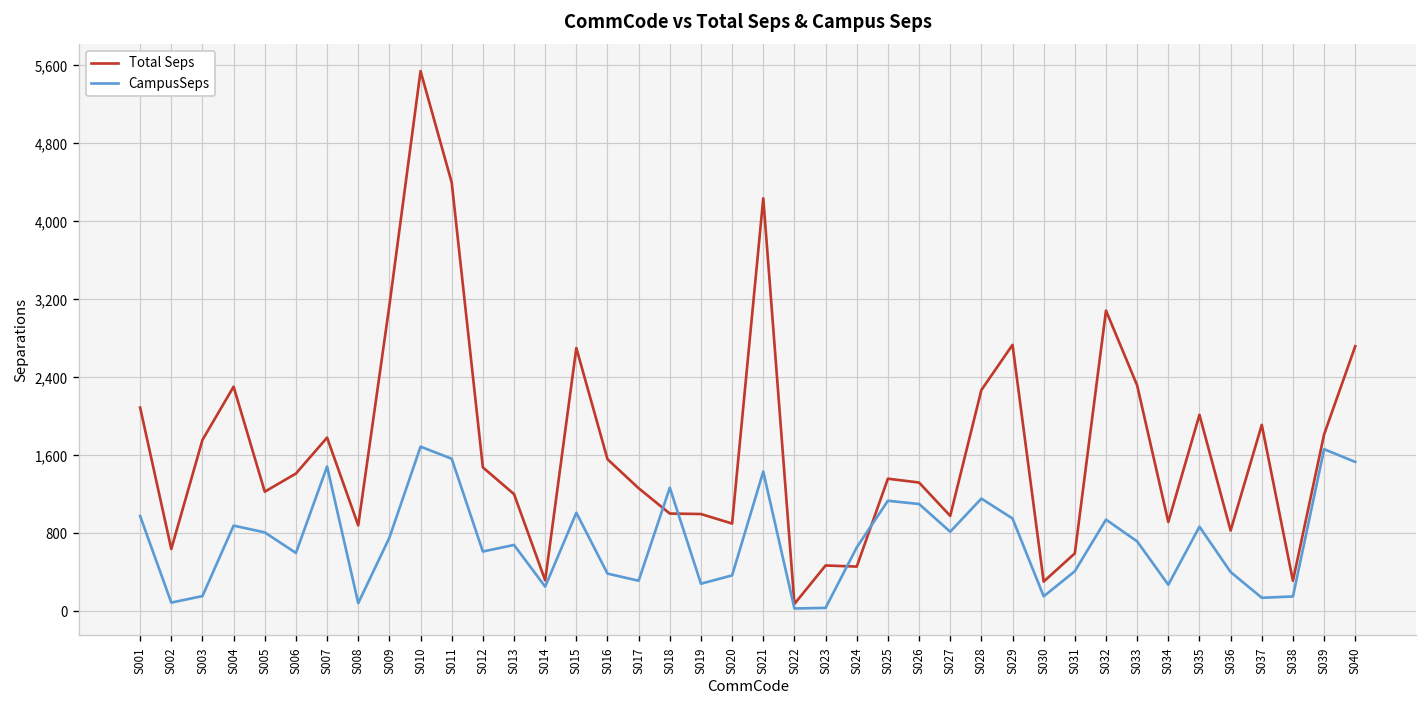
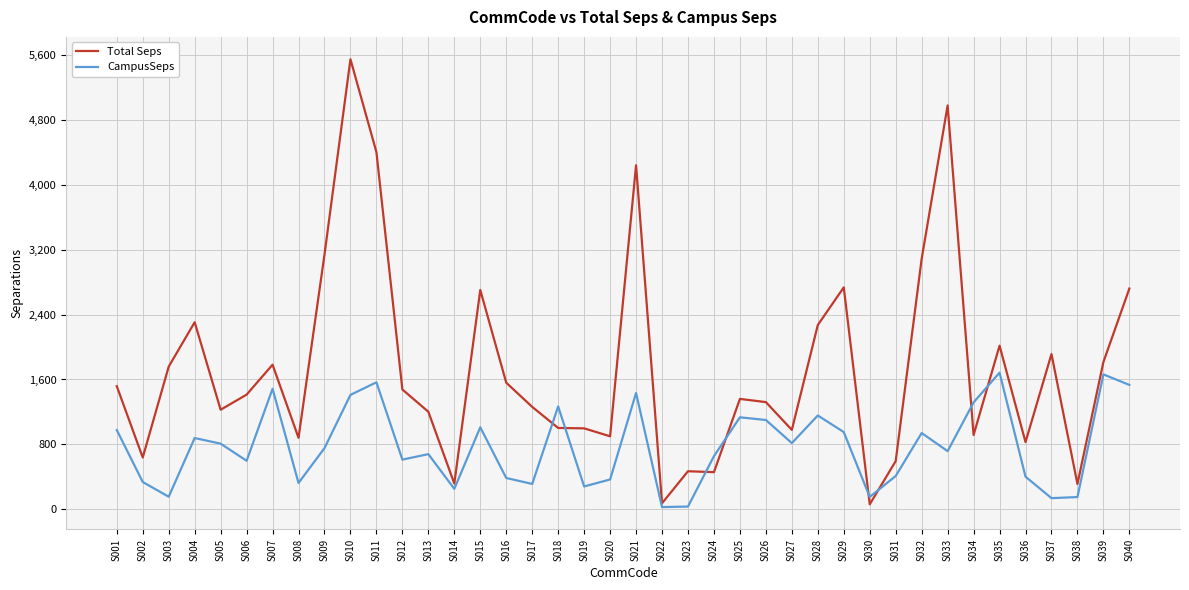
  {
    "Total Seps": {
-     "S001": "2,100",
+     "S001": "1,500",
      "S002": "600",
      "S003": "1,800",
      "S004": "2,300",
      "S005": "1,200",
      "S006": "1,400",
      "S007": "1,800",
      "S008": "900",
      "S009": "3,100",
      "S010": "5,500",
      "S011": "4,400",
      "S012": "1,500",
      "S013": "1,200",
      "S014": "300",
      "S015": "2,700",
      "S016": "1,600",
      "S017": "1,300",
      "S018": "1,000",
      "S019": "1,000",
      "S020": "900",
      "S021": "4,200",
      "S022": "100",
      "S023": "500",
      "S024": "500",
      "S025": "1,400",
      "S026": "1,300",
      "S027": "1,000",
      "S028": "2,300",
      "S029": "2,700",
-     "S030": "300",
+     "S030": "100",
      "S031": "600",
      "S032": "3,100",
-     "S033": "2,300",
+     "S033": "5,000",
      "S034": "900",
      "S035": "2,000",
      "S036": "800",
      "S037": "1,900",
      "S038": "300",
      "S039": "1,800",
      "S040": "2,700"
    },
    "CampusSeps": {
      "S001": "1,000",
-     "S002": "100",
+     "S002": "300",
      "S003": "200",
      "S004": "900",
      "S005": "800",
      "S006": "600",
      "S007": "1,500",
-     "S008": "100",
+     "S008": "300",
      "S009": "800",
-     "S010": "1,700",
+     "S010": "1,400",
      "S011": "1,600",
      "S012": "600",
      "S013": "700",
      "S014": "300",
      "S015": "1,000",
      "S016": "400",
      "S017": "300",
      "S018": "1,300",
      "S019": "300",
      "S020": "400",
      "S021": "1,400",
      "S022": "0",
      "S023": "0",
      "S024": "700",
      "S025": "1,100",
      "S026": "1,100",
      "S027": "800",
      "S028": "1,200",
      "S029": "1,000",
      "S030": "200",
      "S031": "400",
      "S032": "900",
      "S033": "700",
-     "S034": "300",
-     "S035": "900",
+     "S034": "1,300",
+     "S035": "1,700",
      "S036": "400",
      "S037": "100",
      "S038": "200",
      "S039": "1,700",
      "S040": "1,500"
    }
  }
